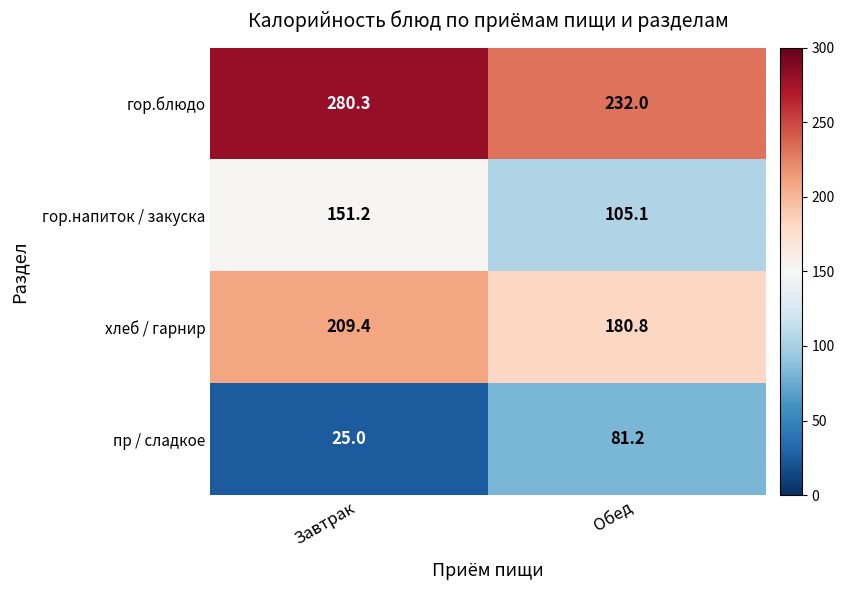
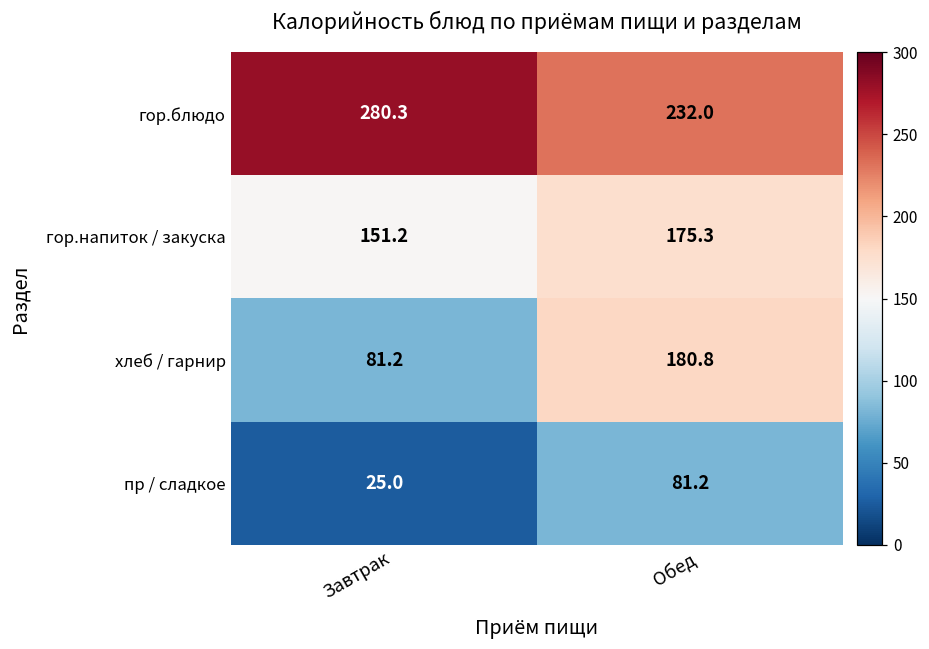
  {
    "гор.блюдо": {
      "Завтрак": 280.3,
      "Обед": 232.0
    },
    "гор.напиток / закуска": {
      "Завтрак": 151.2,
-     "Обед": 105.1
+     "Обед": 175.3
    },
    "хлеб / гарнир": {
-     "Завтрак": 209.4,
+     "Завтрак": 81.2,
      "Обед": 180.8
    },
    "пр / сладкое": {
      "Завтрак": 25.0,
      "Обед": 81.2
    }
  }
